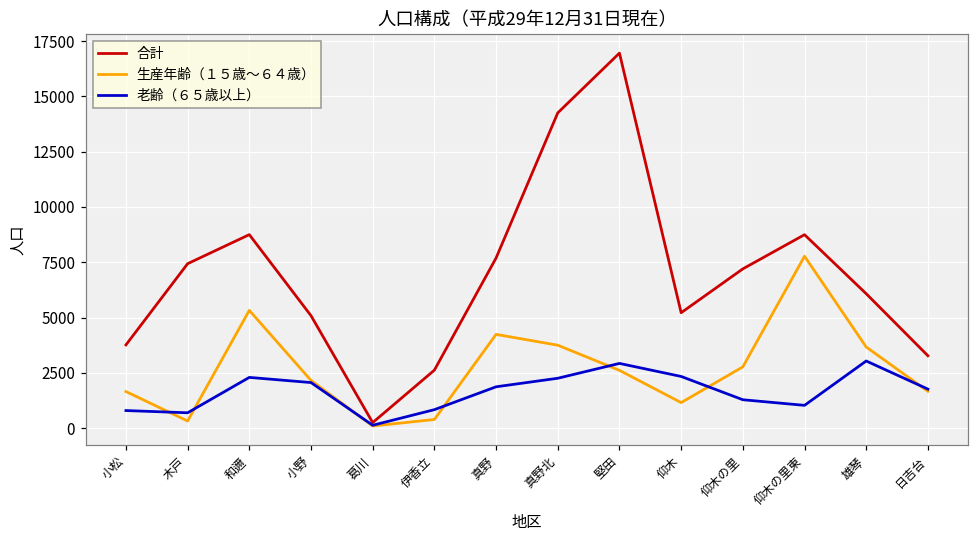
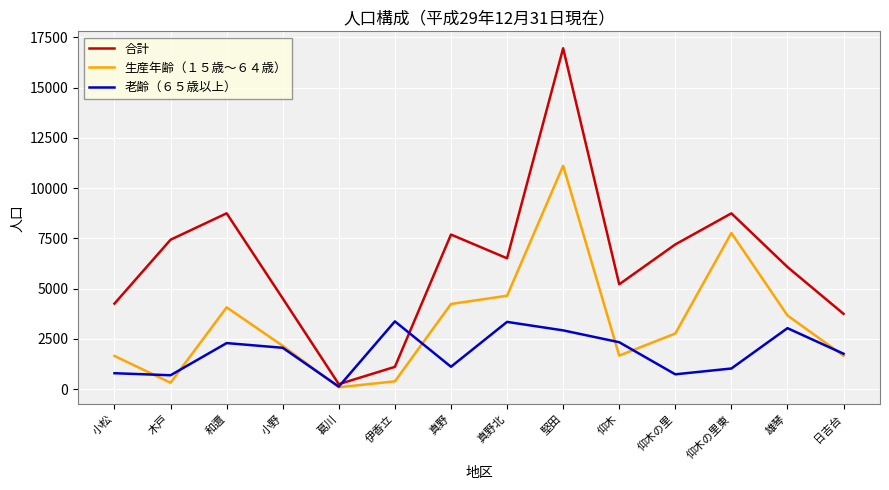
  {
    "合計": {
-     "小松": 3800,
+     "小松": 4300,
      "木戸": 7400,
      "和邇": 8800,
-     "小野": 5100,
-     "伊香立": 2600,
+     "小野": 4500,
+     "伊香立": 1100,
      "真野": 7700,
-     "真野北": 14300,
+     "真野北": 6500,
      "堅田": 17000,
      "仰木": 5200,
      "仰木の里": 7200,
      "仰木の里東": 8700,
      "雄琴": 6100,
-     "日吉台": 3300
+     "日吉台": 3800
    },
    "生産年齢（１５歳～６４歳）": {
      "小松": 1700,
      "木戸": 300,
-     "和邇": 5300,
+     "和邇": 4100,
      "伊香立": 400,
      "真野": 4200,
-     "真野北": 3800,
-     "堅田": 2600,
-     "仰木": 1200,
+     "真野北": 4600,
+     "堅田": 11100,
+     "仰木": 1700,
      "仰木の里": 2800,
      "仰木の里東": 7800,
      "雄琴": 3700
    },
    "老齢（６５歳以上）": {
      "小松": 800,
      "木戸": 700,
      "和邇": 2300,
-     "伊香立": 800,
-     "真野": 1900,
-     "真野北": 2300,
+     "伊香立": 3400,
+     "真野": 1100,
+     "真野北": 3300,
      "堅田": 2900,
      "仰木": 2300,
-     "仰木の里": 1300,
+     "仰木の里": 700,
      "仰木の里東": 1000,
      "雄琴": 3000
    }
  }
